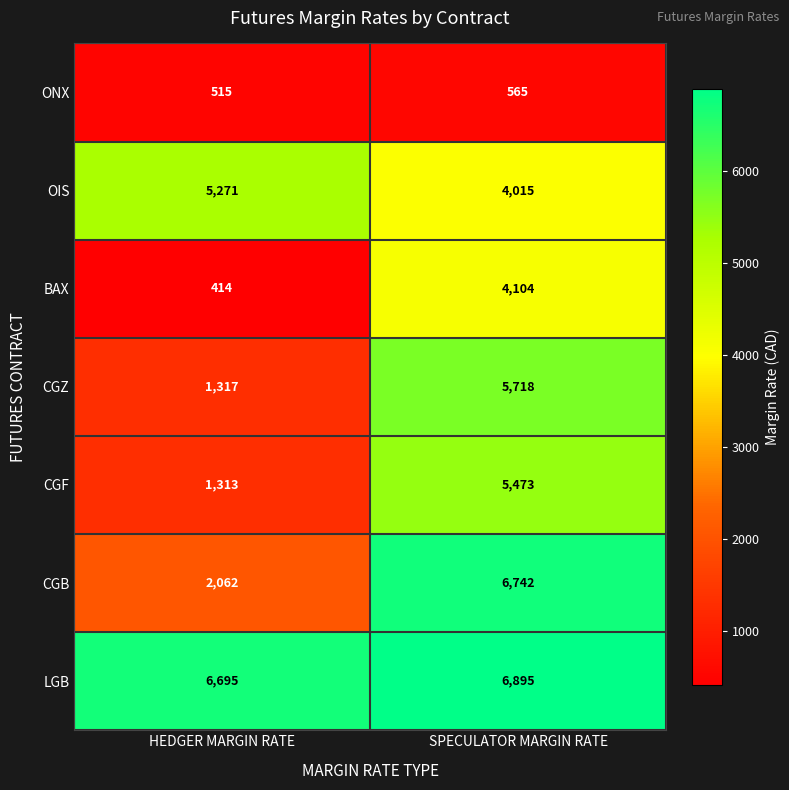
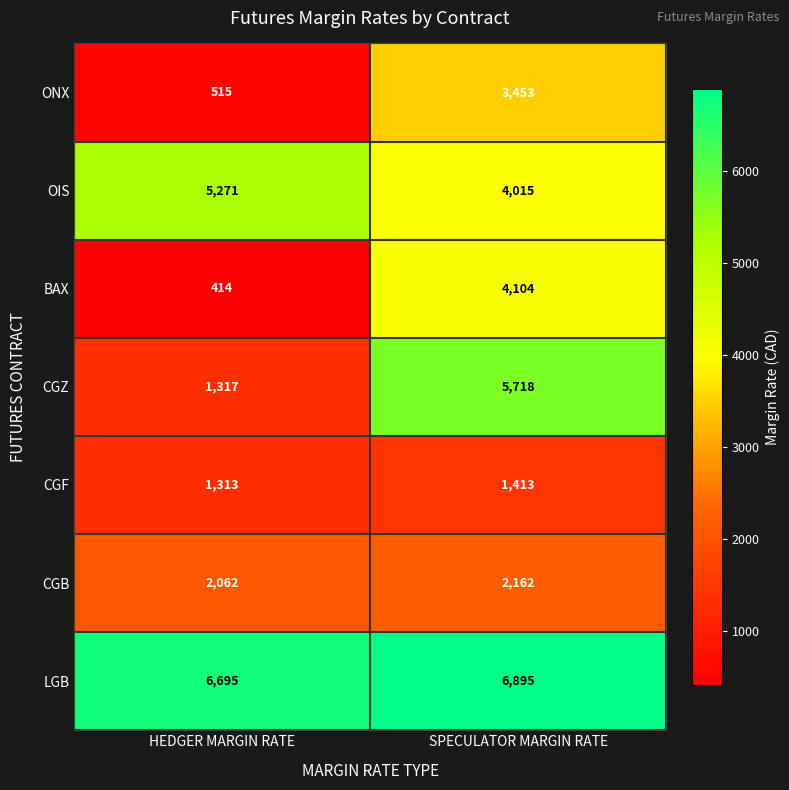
  {
    "ONX": {
      "HEDGER MARGIN RATE": "515",
-     "SPECULATOR MARGIN RATE": "565"
+     "SPECULATOR MARGIN RATE": "3,453"
    },
    "OIS": {
      "HEDGER MARGIN RATE": "5,271",
      "SPECULATOR MARGIN RATE": "4,015"
    },
    "BAX": {
      "HEDGER MARGIN RATE": "414",
      "SPECULATOR MARGIN RATE": "4,104"
    },
    "CGZ": {
      "HEDGER MARGIN RATE": "1,317",
      "SPECULATOR MARGIN RATE": "5,718"
    },
    "CGF": {
      "HEDGER MARGIN RATE": "1,313",
-     "SPECULATOR MARGIN RATE": "5,473"
+     "SPECULATOR MARGIN RATE": "1,413"
    },
    "CGB": {
      "HEDGER MARGIN RATE": "2,062",
-     "SPECULATOR MARGIN RATE": "6,742"
+     "SPECULATOR MARGIN RATE": "2,162"
    },
    "LGB": {
      "HEDGER MARGIN RATE": "6,695",
      "SPECULATOR MARGIN RATE": "6,895"
    }
  }
